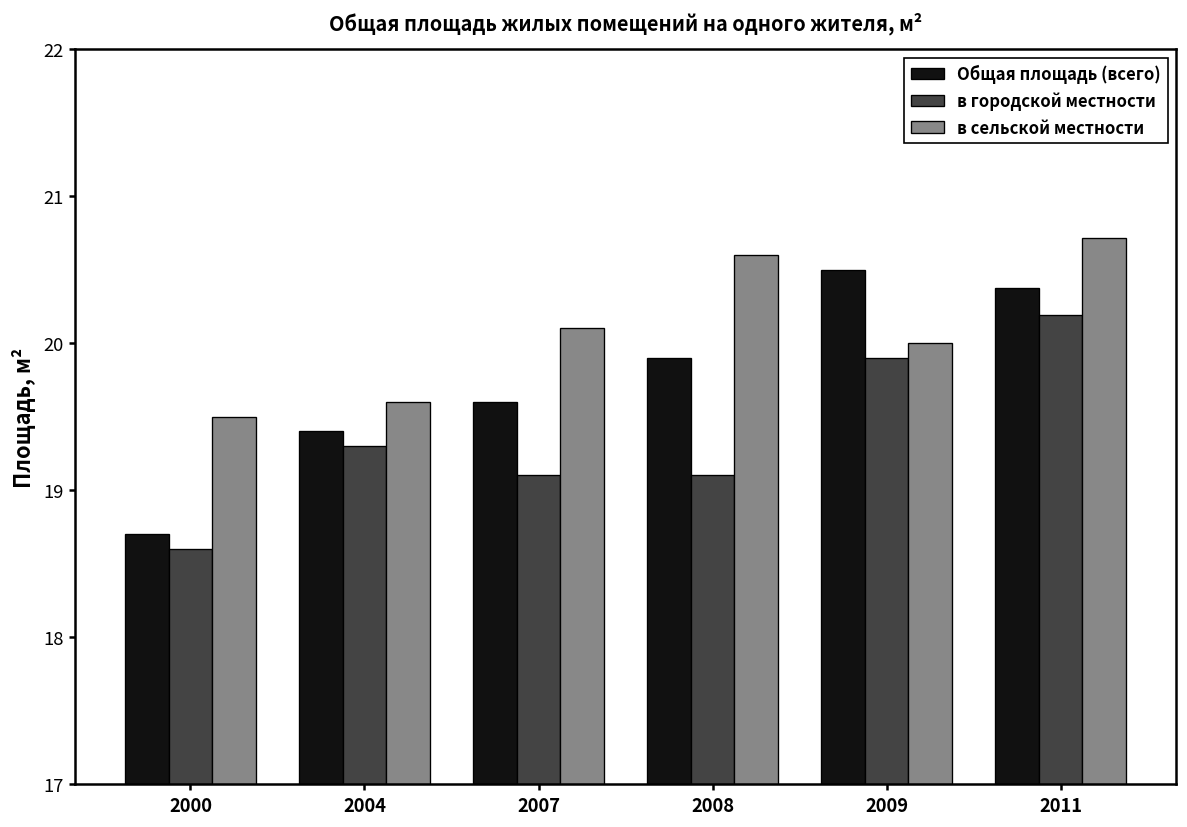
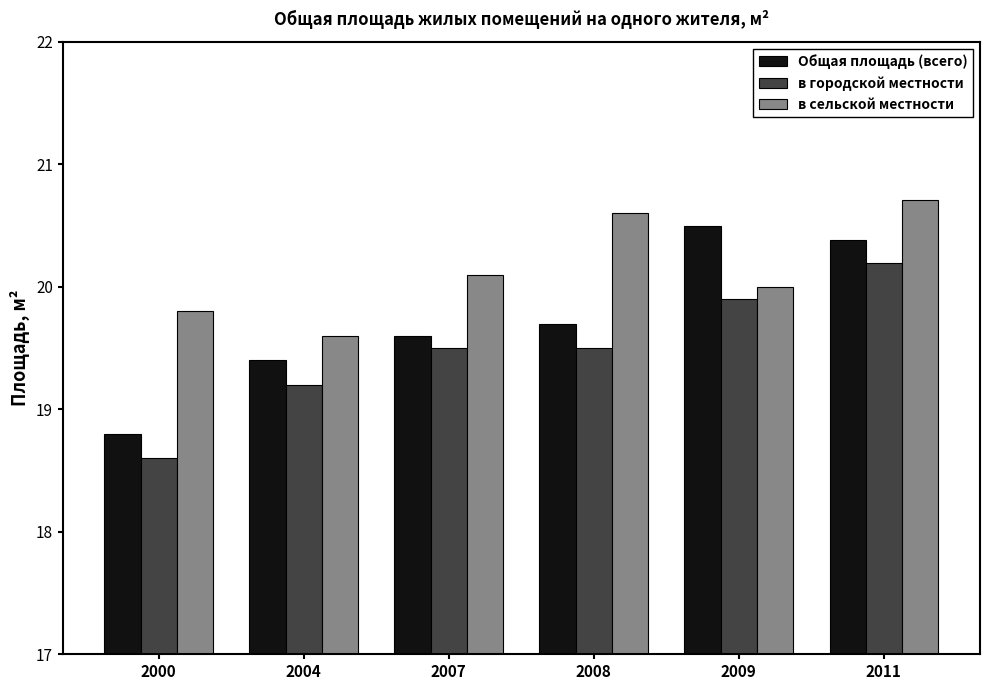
  {
    "Общая площадь (всего)": {
-     "2000": 18.7,
+     "2000": 18.8,
      "2004": 19.4,
      "2007": 19.6,
-     "2008": 19.9,
+     "2008": 19.7,
      "2009": 20.5,
      "2011": 20.38
    },
    "в городской местности": {
      "2000": 18.6,
-     "2004": 19.3,
-     "2007": 19.1,
-     "2008": 19.1,
+     "2004": 19.2,
+     "2007": 19.5,
+     "2008": 19.5,
      "2009": 19.9,
      "2011": 20.2
    },
    "в сельской местности": {
-     "2000": 19.5,
+     "2000": 19.8,
      "2004": 19.6,
      "2007": 20.1,
      "2008": 20.6,
      "2009": 20.0,
      "2011": 20.7
    }
  }
